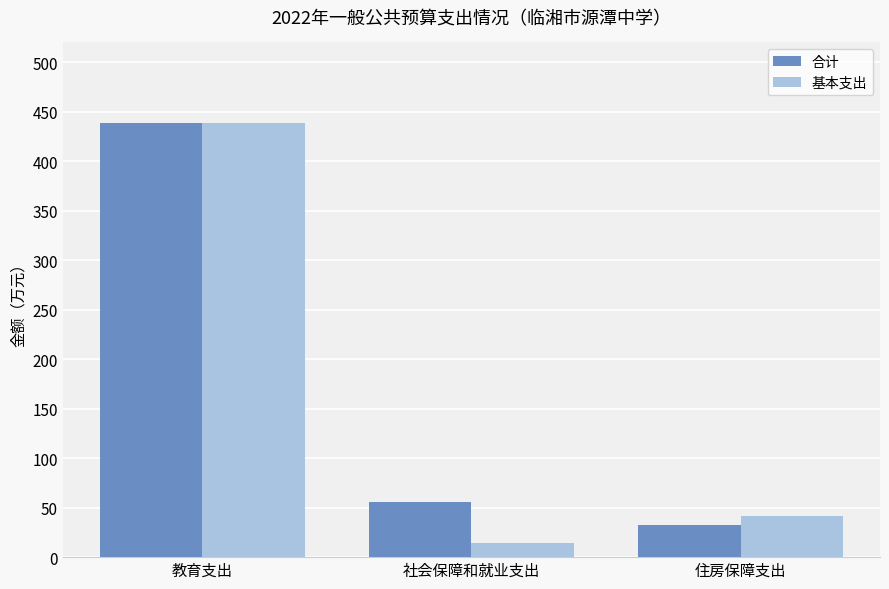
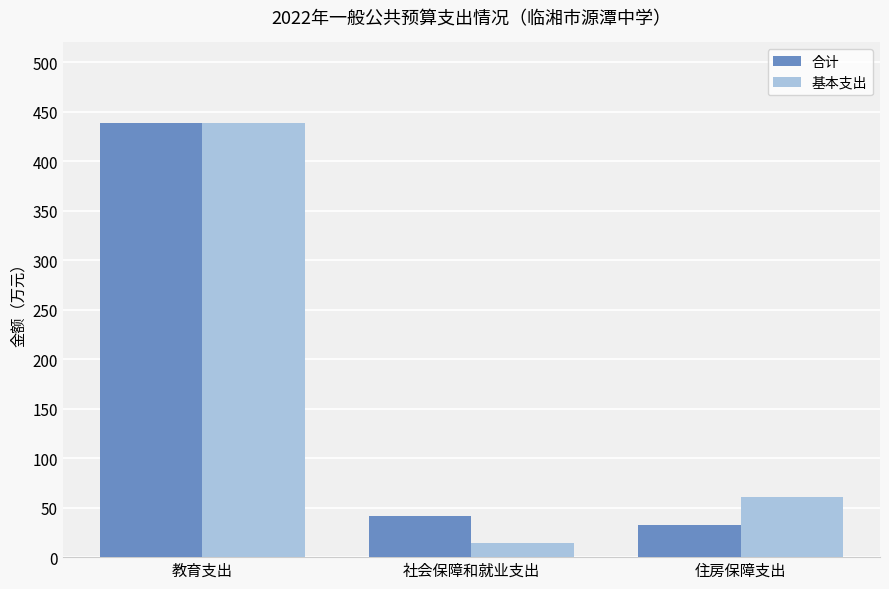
  {
    "合计": {
      "教育支出": 440,
-     "社会保障和就业支出": 60,
+     "社会保障和就业支出": 40,
      "住房保障支出": 30
    },
    "基本支出": {
      "教育支出": 440,
      "社会保障和就业支出": 10,
-     "住房保障支出": 40
+     "住房保障支出": 60
    }
  }
